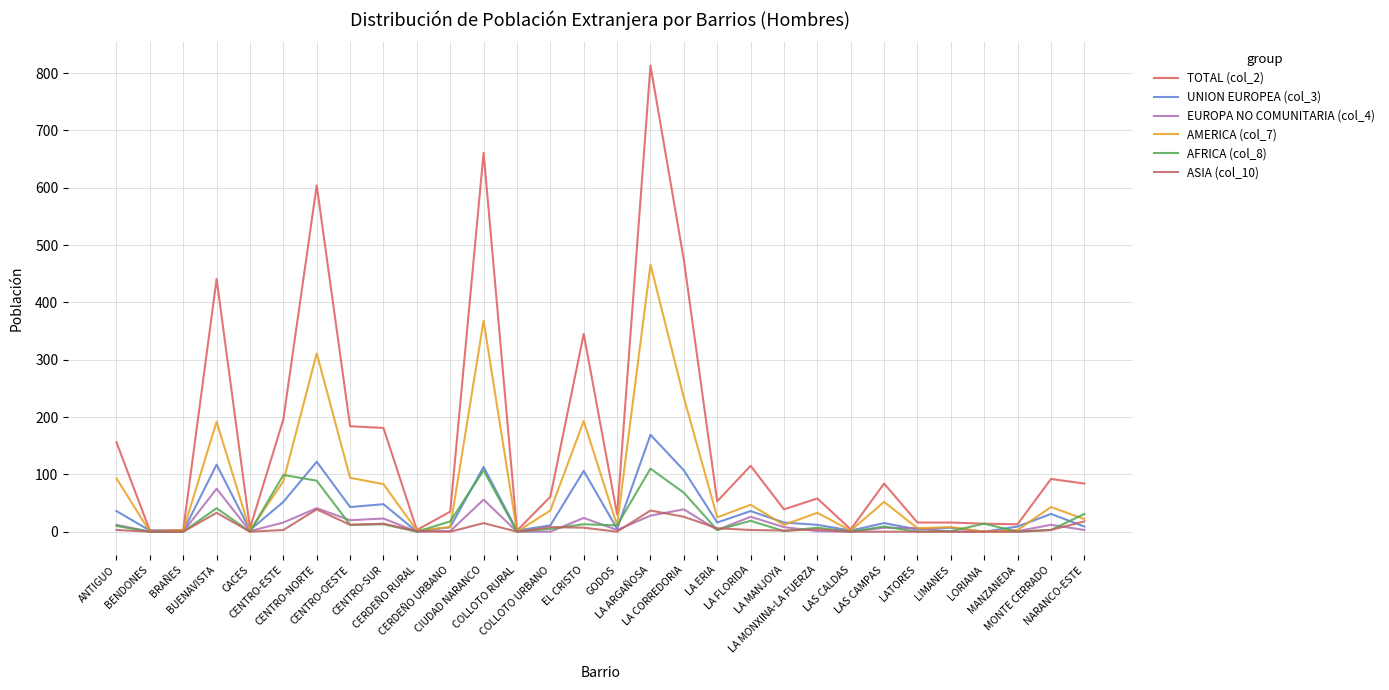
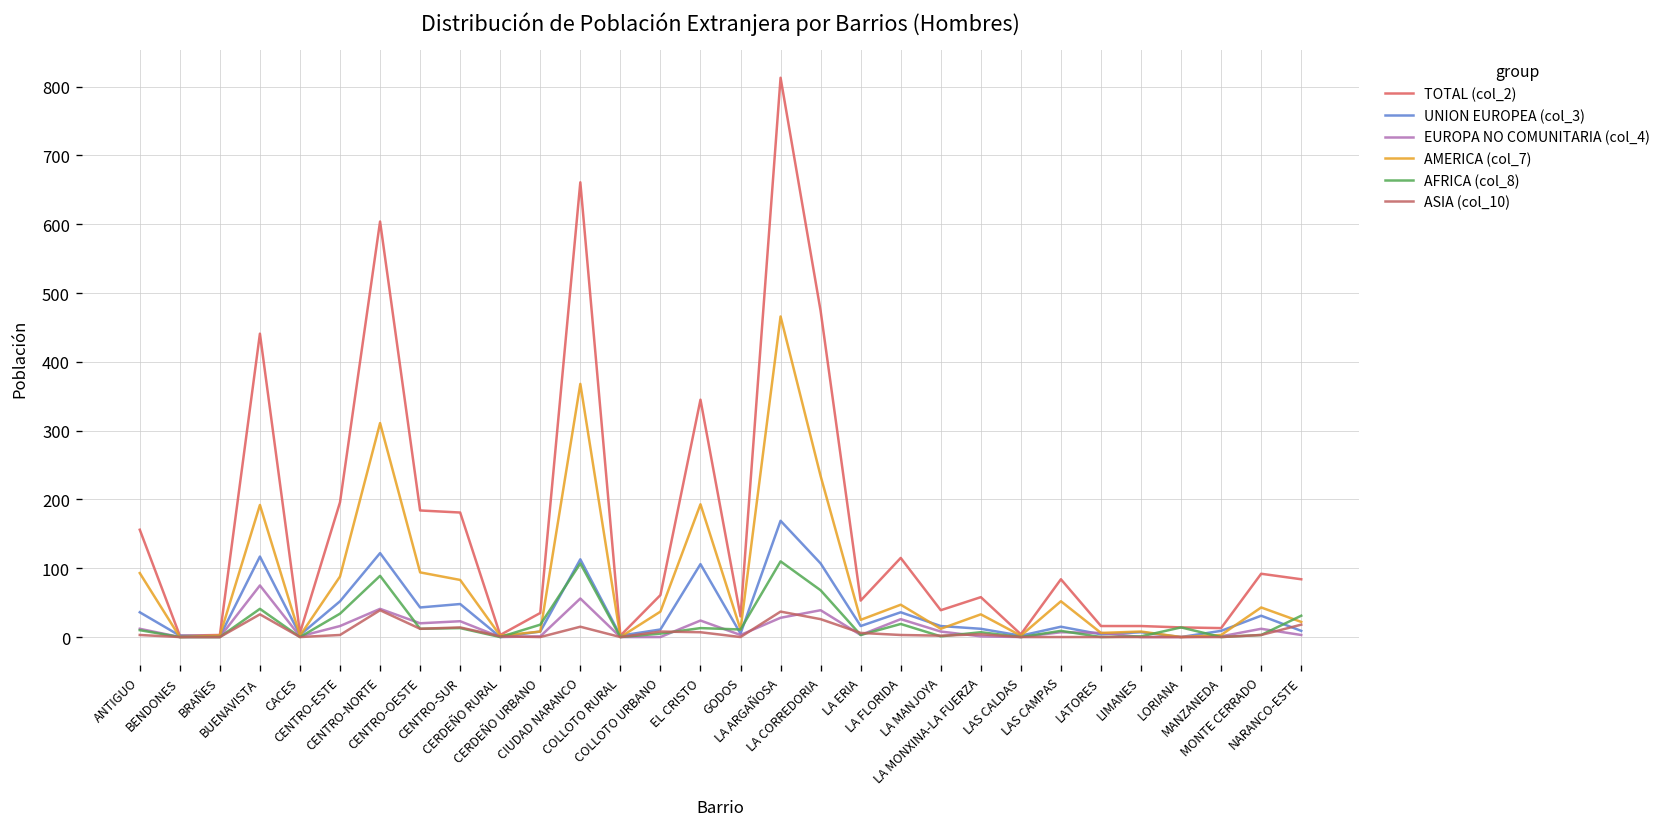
  {
    "UNION EUROPEA (col_3)": {
      "ANTIGUO": 40,
      "BUENAVISTA": 120,
      "CENTRO-ESTE": 50,
      "CENTRO-NORTE": 120,
      "CENTRO-OESTE": 40,
      "CENTRO-SUR": 50,
      "CIUDAD NARANCO": 110,
      "EL CRISTO": 110,
      "LA ARGAÑOSA": 170,
      "LA CORREDORIA": 110,
      "LA ERIA": 20,
      "LA FLORIDA": 40,
      "LA MONXINA-LA FUERZA": 10,
      "LAS CAMPAS": 20,
      "MONTE CERRADO": 30,
      "NARANCO-ESTE": 10
    },
    "EUROPA NO COMUNITARIA (col_4)": {
      "BUENAVISTA": 80,
      "CENTRO-ESTE": 20,
      "CENTRO-OESTE": 20,
      "CENTRO-SUR": 20,
      "CIUDAD NARANCO": 60,
      "COLLOTO URBANO": 0,
      "EL CRISTO": 20,
      "LA ARGAÑOSA": 30,
      "LA CORREDORIA": 40,
      "LA FLORIDA": 30,
      "MONTE CERRADO": 10,
      "NARANCO-ESTE": 0
    },
    "AMERICA (col_7)": {
      "ANTIGUO": 90,
      "BUENAVISTA": 190,
      "CENTRO-ESTE": 90,
      "CENTRO-NORTE": 310,
      "CENTRO-OESTE": 90,
      "CENTRO-SUR": 80,
      "CIUDAD NARANCO": 370,
      "COLLOTO URBANO": 40,
      "EL CRISTO": 190,
      "LA ARGAÑOSA": 470,
      "LA CORREDORIA": 230,
      "LA ERIA": 30,
      "LA FLORIDA": 50,
      "LA MONXINA-LA FUERZA": 30,
      "LAS CAMPAS": 50,
      "MONTE CERRADO": 40
    },
    "AFRICA (col_8)": {
      "BUENAVISTA": 40,
-     "CENTRO-ESTE": 100,
+     "CENTRO-ESTE": 30,
      "CENTRO-NORTE": 90,
      "CERDEÑO URBANO": 20,
      "CIUDAD NARANCO": 110,
      "EL CRISTO": 10,
      "LA ARGAÑOSA": 110,
      "LA CORREDORIA": 70,
      "LA FLORIDA": 20,
      "NARANCO-ESTE": 30
    }
  }
